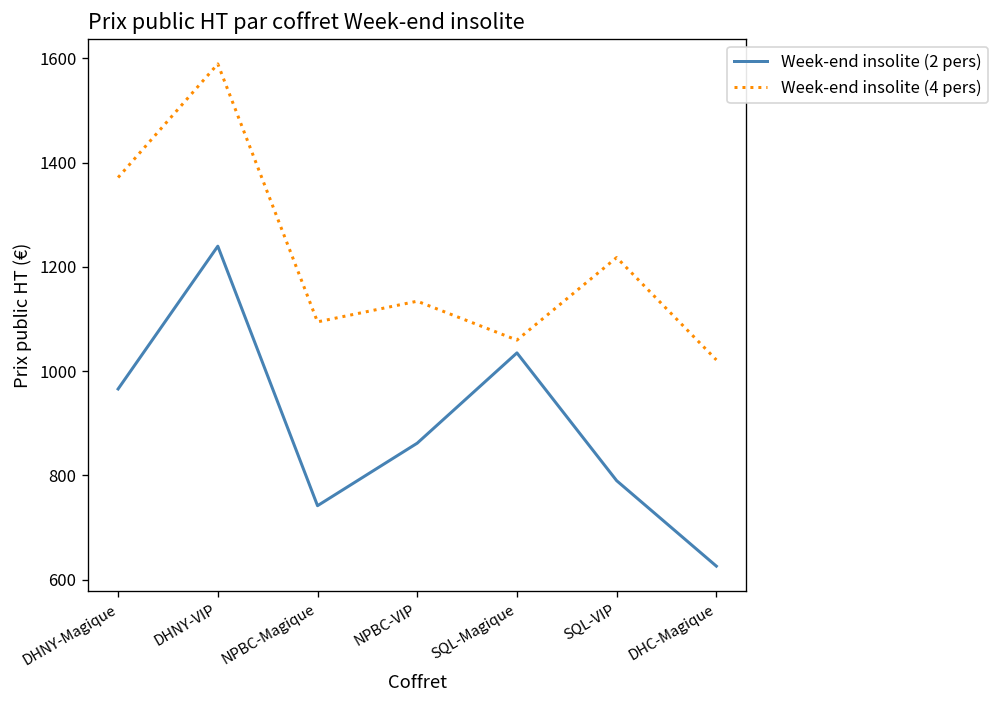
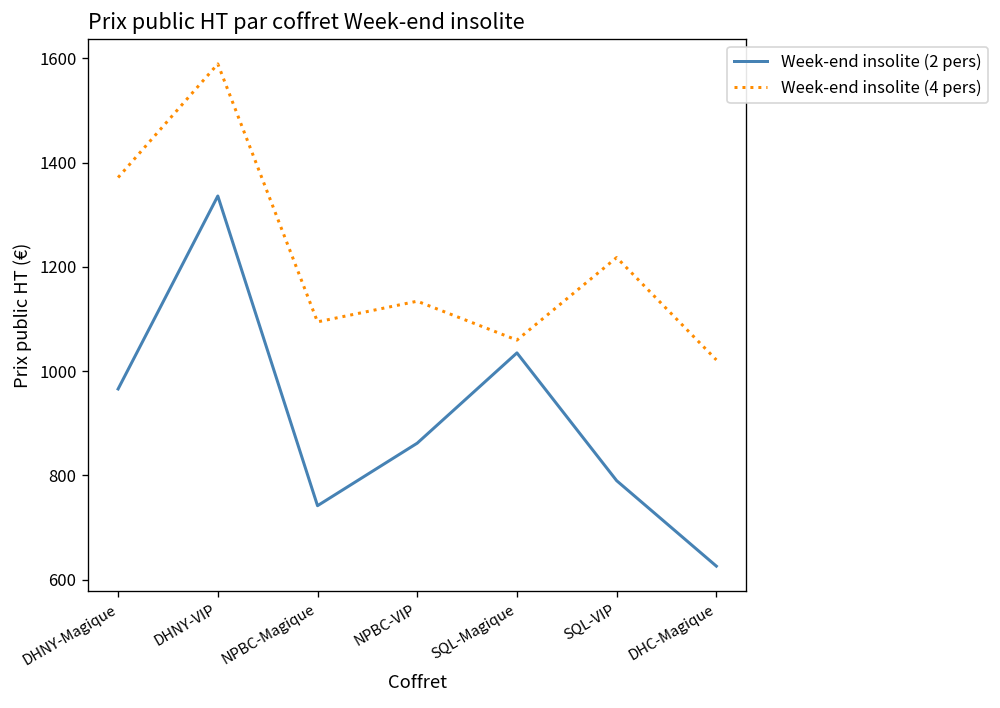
  {
    "Week-end insolite (2 pers)": {
      "DHNY-Magique": 970,
-     "DHNY-VIP": 1240,
+     "DHNY-VIP": 1340,
      "NPBC-Magique": 740,
      "NPBC-VIP": 860,
      "SQL-Magique": 1030,
      "SQL-VIP": 790,
      "DHC-Magique": 630
    },
    "Week-end insolite (4 pers)": {
      "DHNY-Magique": 1370,
      "DHNY-VIP": 1590,
      "NPBC-Magique": 1090,
      "NPBC-VIP": 1130,
      "SQL-Magique": 1060,
      "SQL-VIP": 1220,
      "DHC-Magique": 1020
    }
  }
